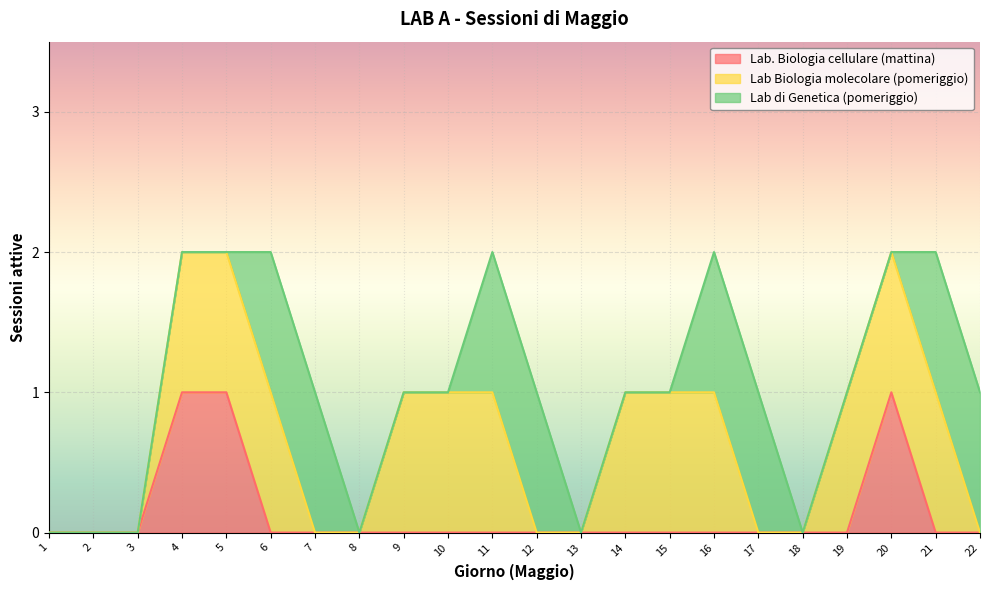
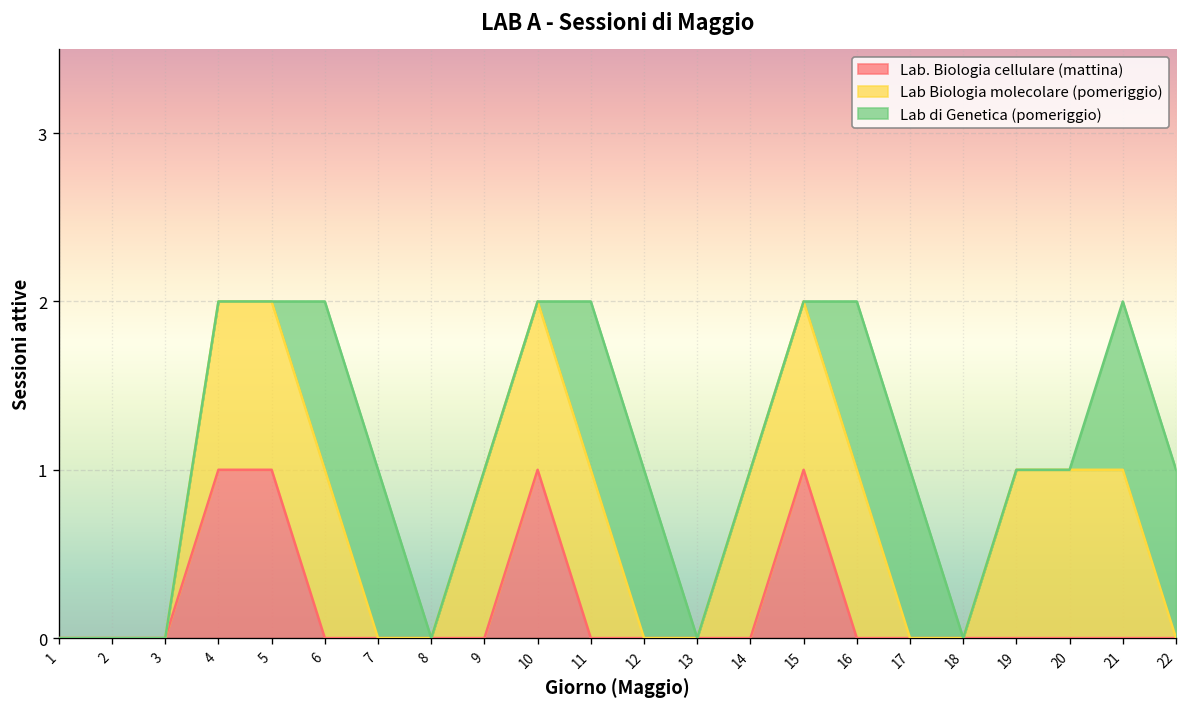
  {
    "Lab. Biologia cellulare (mattina)": {
      "4": 1,
      "5": 1,
      "6": 0,
      "9": 0,
-     "10": 0,
+     "10": 1,
      "11": 0,
      "14": 0,
-     "15": 0,
+     "15": 1,
      "16": 0,
      "19": 0,
-     "20": 1,
+     "20": 0,
      "21": 0
    },
    "Lab Biologia molecolare (pomeriggio)": {
      "6": 1,
      "11": 1,
      "16": 1,
      "21": 1
    },
    "Lab di Genetica (pomeriggio)": {
      "6": 1,
      "7": 1,
      "11": 1,
      "12": 1,
      "16": 1,
      "17": 1,
      "21": 1,
      "22": 1
    }
  }
